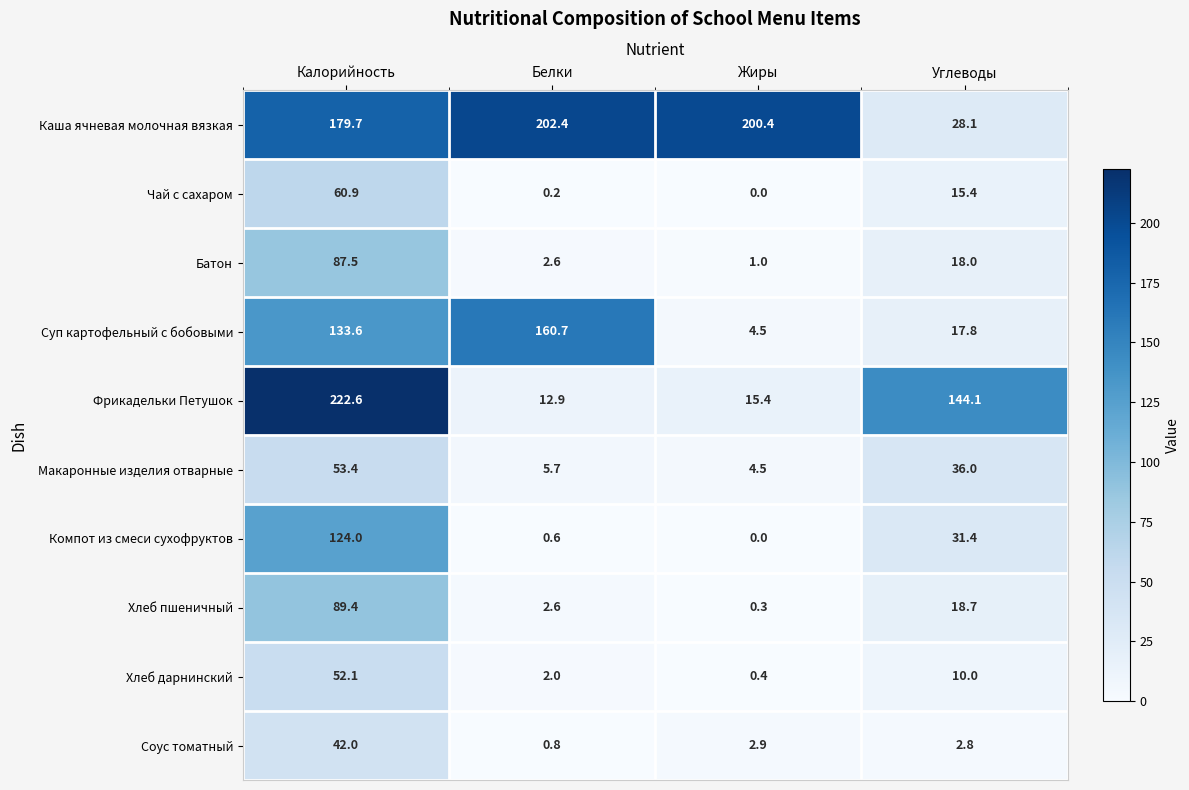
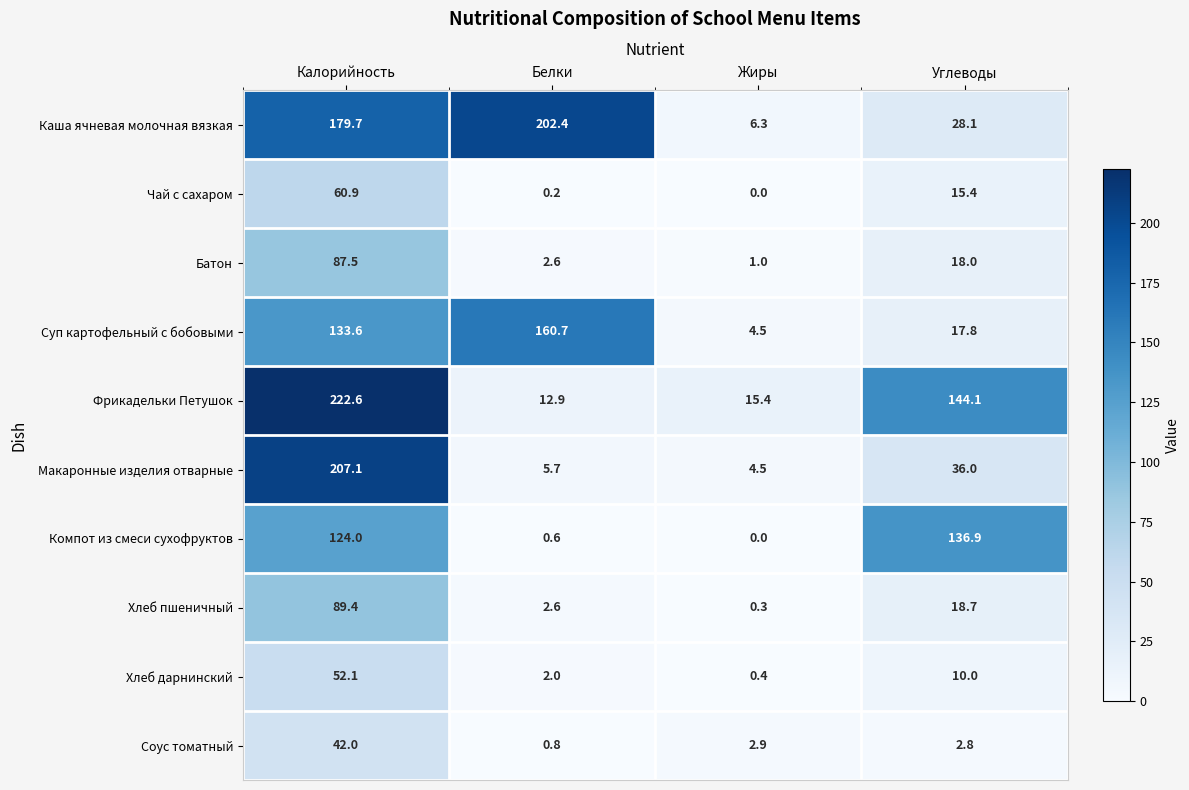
  {
    "Каша ячневая молочная вязкая": {
      "Калорийность": 179.7,
      "Белки": 202.4,
-     "Жиры": 200.4,
+     "Жиры": 6.3,
      "Углеводы": 28.1
    },
    "Чай с сахаром": {
      "Калорийность": 60.9,
      "Белки": 0.2,
      "Жиры": 0.0,
      "Углеводы": 15.4
    },
    "Батон": {
      "Калорийность": 87.5,
      "Белки": 2.6,
      "Жиры": 1.0,
      "Углеводы": 18.0
    },
    "Суп картофельный с бобовыми": {
      "Калорийность": 133.6,
      "Белки": 160.7,
      "Жиры": 4.5,
      "Углеводы": 17.8
    },
    "Фрикадельки Петушок": {
      "Калорийность": 222.6,
      "Белки": 12.9,
      "Жиры": 15.4,
      "Углеводы": 144.1
    },
    "Макаронные изделия отварные": {
-     "Калорийность": 53.4,
+     "Калорийность": 207.1,
      "Белки": 5.7,
      "Жиры": 4.5,
      "Углеводы": 36.0
    },
    "Компот из смеси сухофруктов": {
      "Калорийность": 124.0,
      "Белки": 0.6,
      "Жиры": 0.0,
-     "Углеводы": 31.4
+     "Углеводы": 136.9
    },
    "Хлеб пшеничный": {
      "Калорийность": 89.4,
      "Белки": 2.6,
      "Жиры": 0.3,
      "Углеводы": 18.7
    },
    "Хлеб дарнинский": {
      "Калорийность": 52.1,
      "Белки": 2.0,
      "Жиры": 0.4,
      "Углеводы": 10.0
    },
    "Соус томатный": {
      "Калорийность": 42.0,
      "Белки": 0.8,
      "Жиры": 2.9,
      "Углеводы": 2.8
    }
  }
